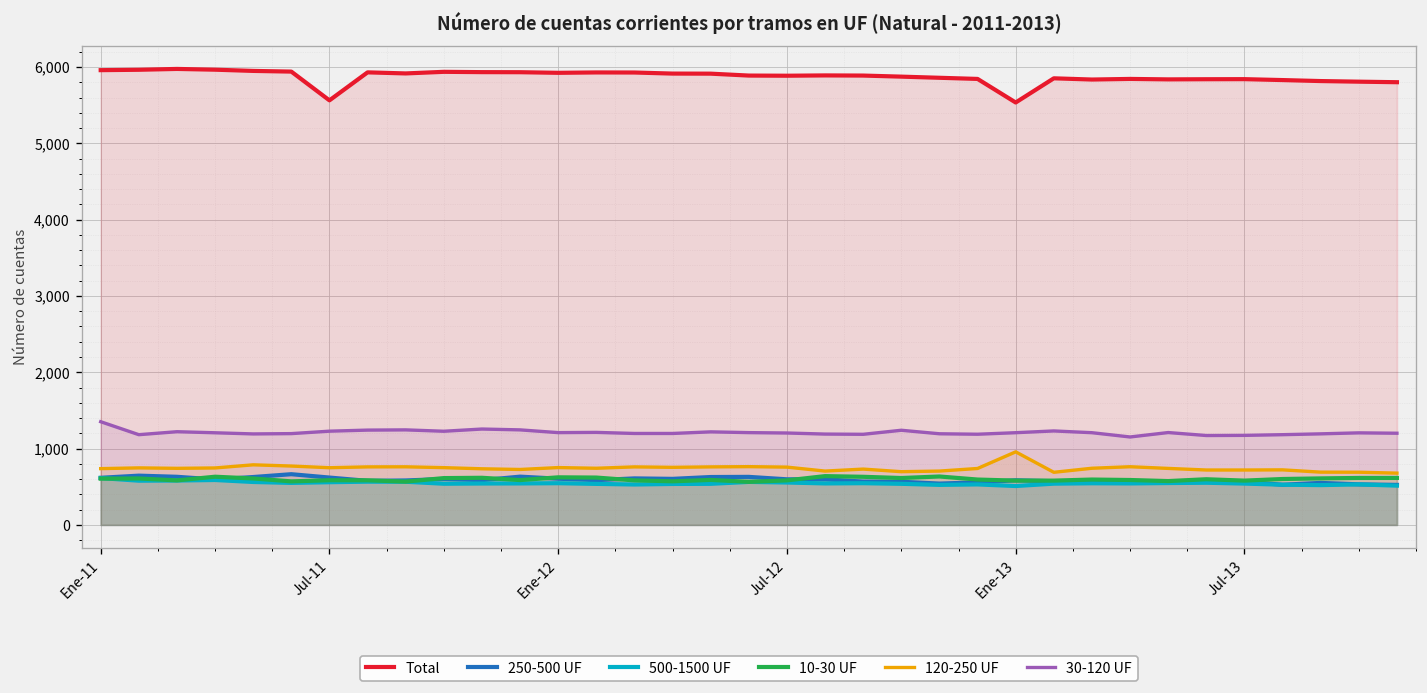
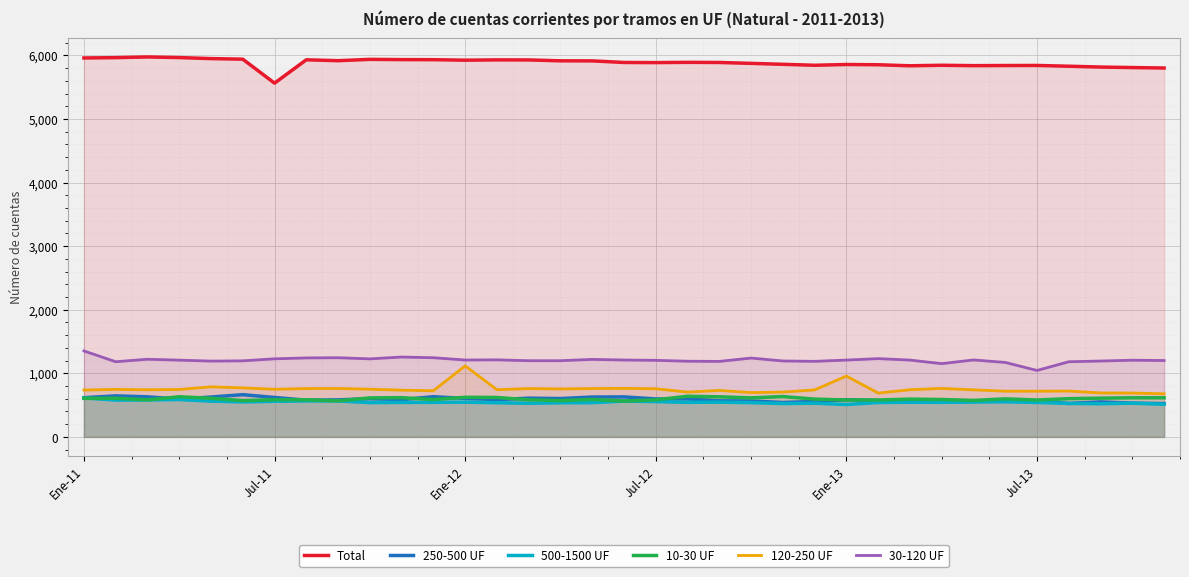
  {
    "Total": {
      "Ene-11": "6,000",
      "Jul-11": "5,600",
      "Ene-12": "5,900",
      "Jul-12": "5,900",
-     "Ene-13": "5,500",
+     "Ene-13": "5,900",
      "Jul-13": "5,800"
    },
    "500-1500 UF": {
      "Ene-12": "500",
      "Ene-13": "500"
    },
    "120-250 UF": {
      "Ene-11": "700",
      "Jul-11": "700",
-     "Ene-12": "800",
+     "Ene-12": "1,100",
      "Jul-12": "800",
      "Ene-13": "1,000",
      "Jul-13": "700"
    },
    "30-120 UF": {
      "Ene-11": "1,400",
      "Jul-11": "1,200",
      "Ene-12": "1,200",
      "Jul-12": "1,200",
      "Ene-13": "1,200",
-     "Jul-13": "1,200"
+     "Jul-13": "1,000"
    }
  }
